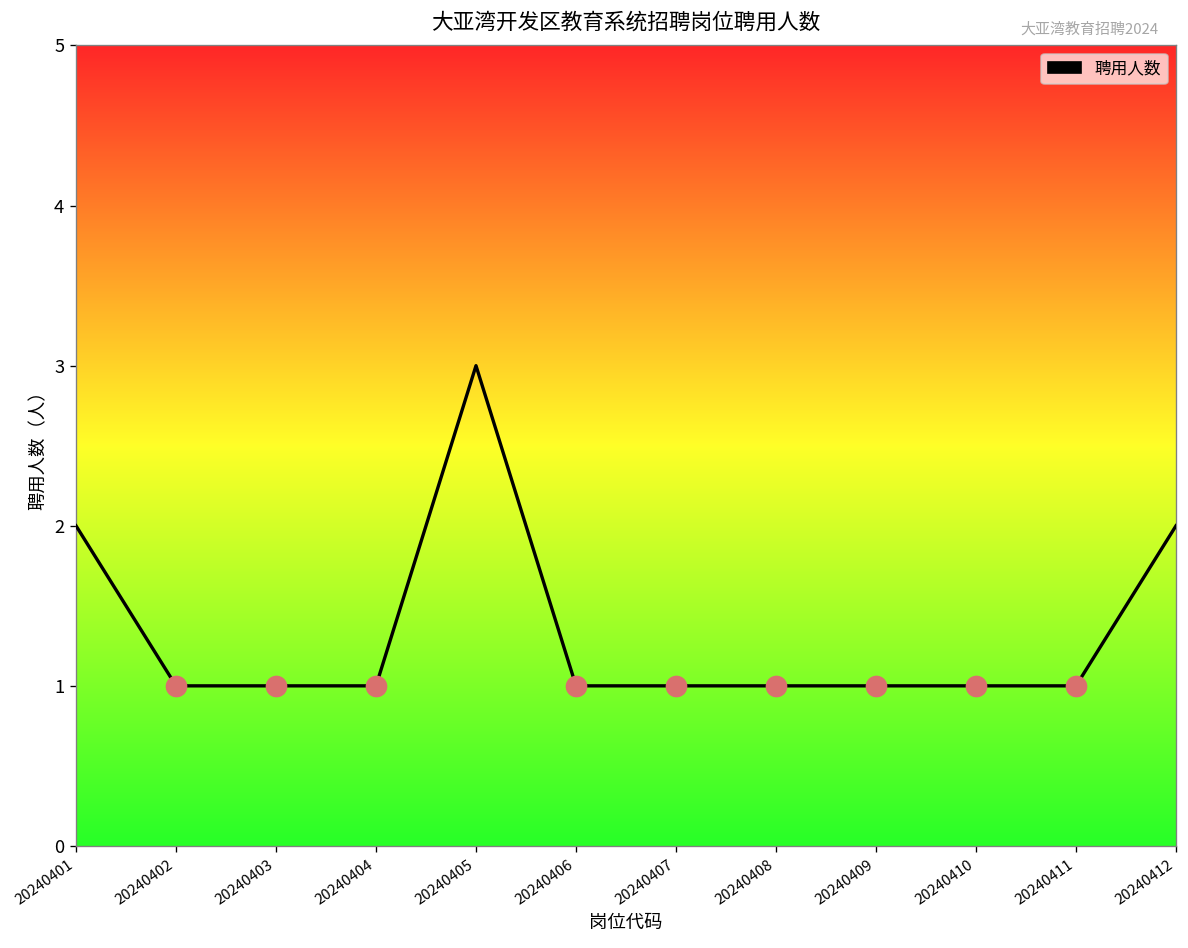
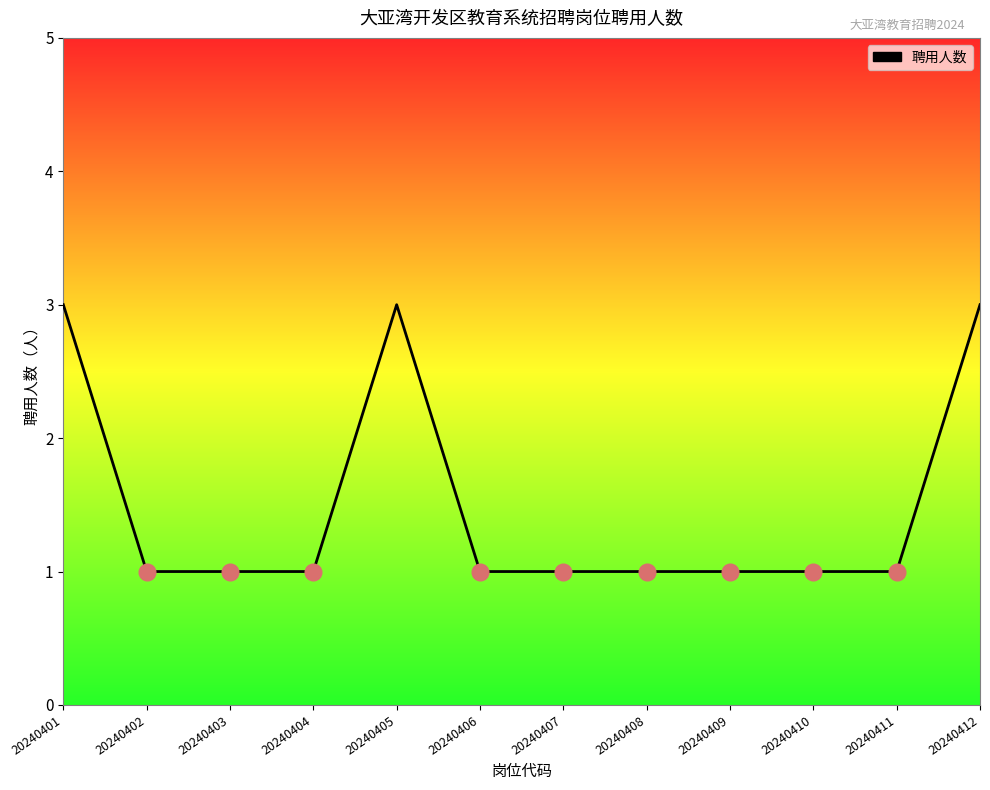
  {
    "聘用人数": {
-     "20240401": 2,
+     "20240401": 3,
      "20240405": 3,
-     "20240412": 2
+     "20240412": 3
    }
  }
